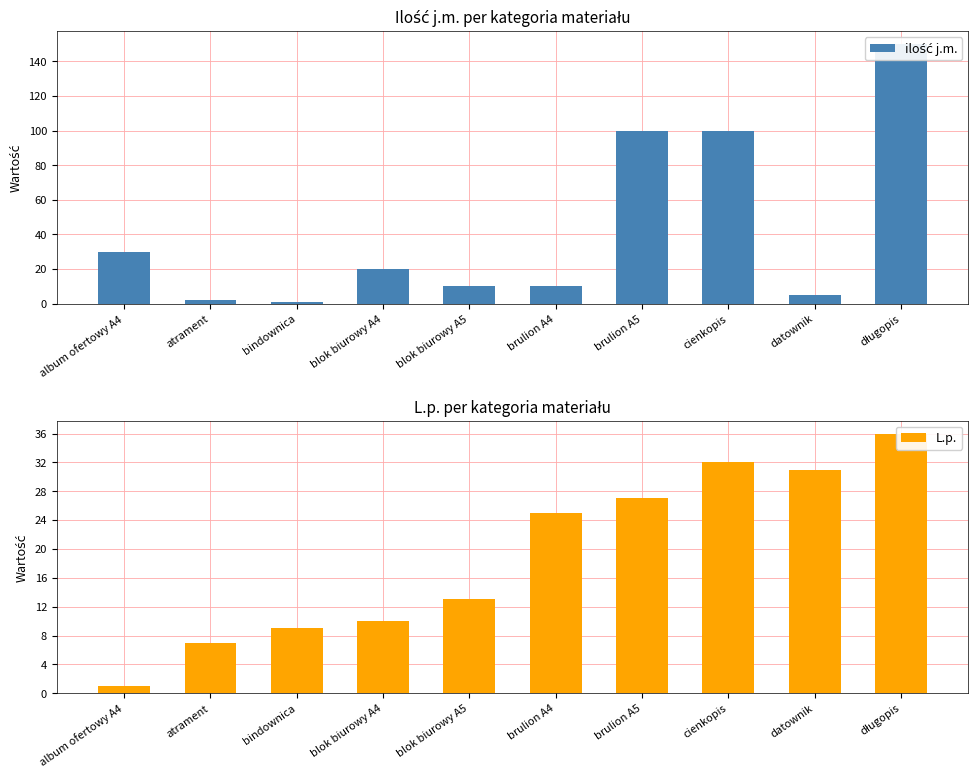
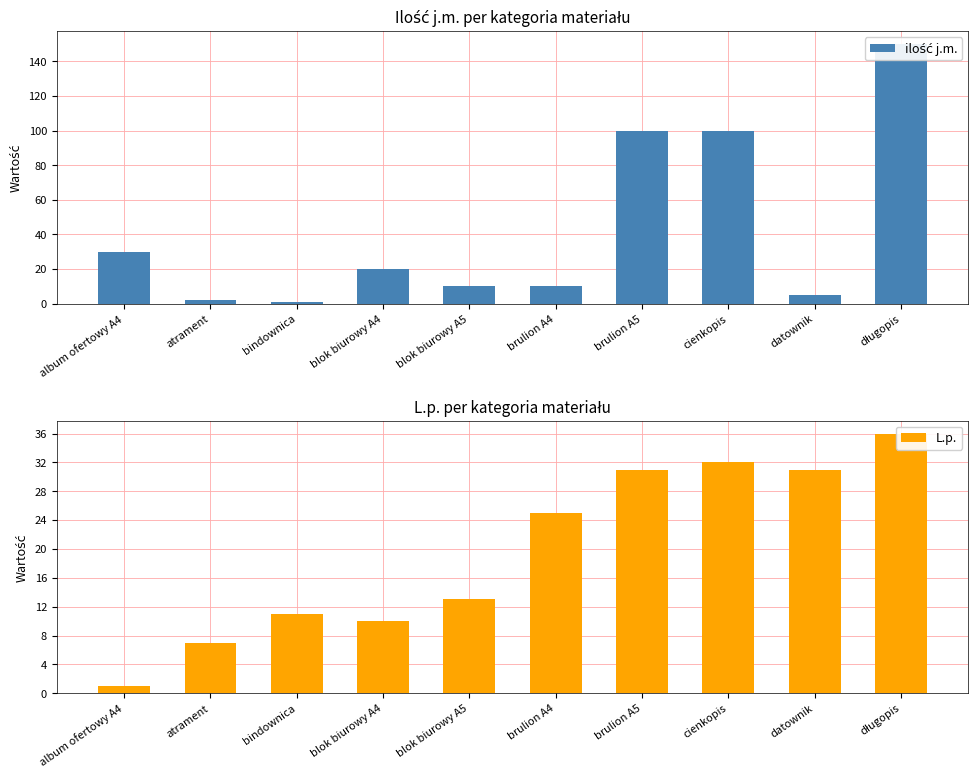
  {
    "Ilość j.m. per kategoria materiału": {
      "album ofertowy A4": 30,
      "atrament": 2,
      "blok biurowy A4": 20,
      "blok biurowy A5": 10,
      "brulion A4": 10,
      "brulion A5": 100,
      "cienkopis": 100,
      "datownik": 5
    },
    "L.p. per kategoria materiału": {
      "album ofertowy A4": 1,
      "atrament": 7,
-     "bindownica": 9,
+     "bindownica": 11,
      "blok biurowy A4": 10,
      "blok biurowy A5": 13,
      "brulion A4": 25,
-     "brulion A5": 27,
+     "brulion A5": 31,
      "cienkopis": 32,
      "datownik": 31
    }
  }
